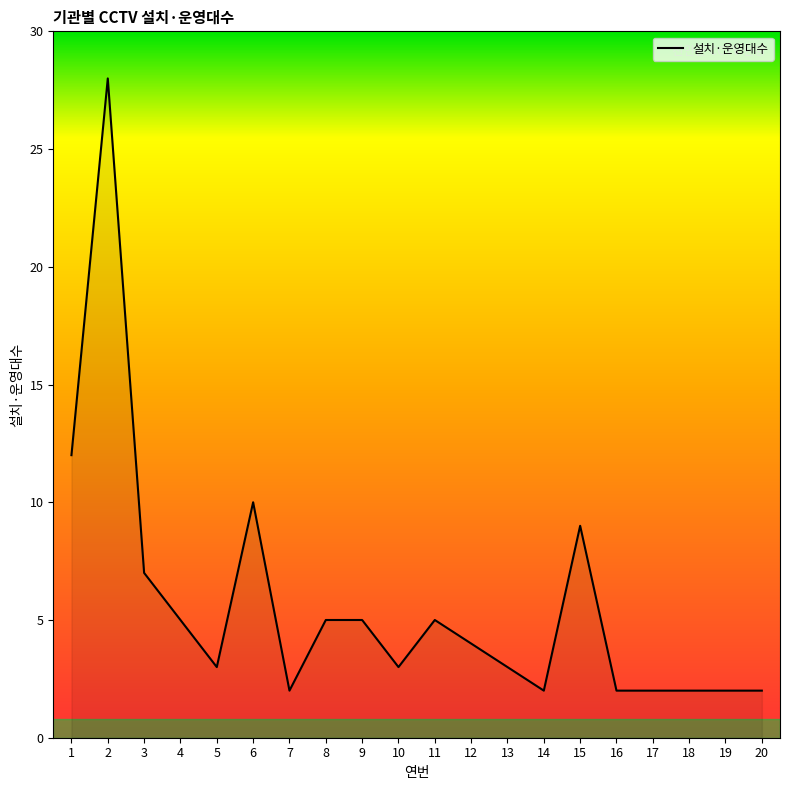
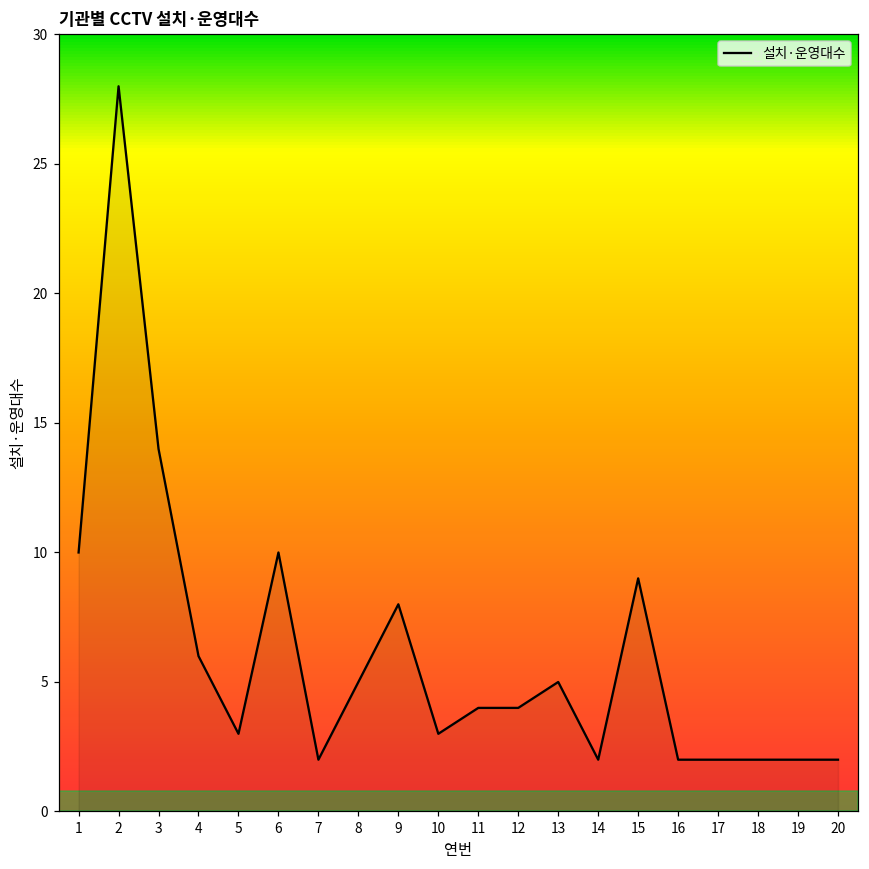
  {
-   "1": 12,
+   "1": 10,
    "2": 28,
-   "3": 7,
-   "4": 5,
+   "3": 14,
+   "4": 6,
    "5": 3,
    "6": 10,
    "7": 2,
    "8": 5,
-   "9": 5,
+   "9": 8,
    "10": 3,
-   "11": 5,
+   "11": 4,
    "12": 4,
-   "13": 3,
+   "13": 5,
    "14": 2,
    "15": 9,
    "16": 2,
    "17": 2,
    "18": 2,
    "19": 2,
    "20": 2
  }
